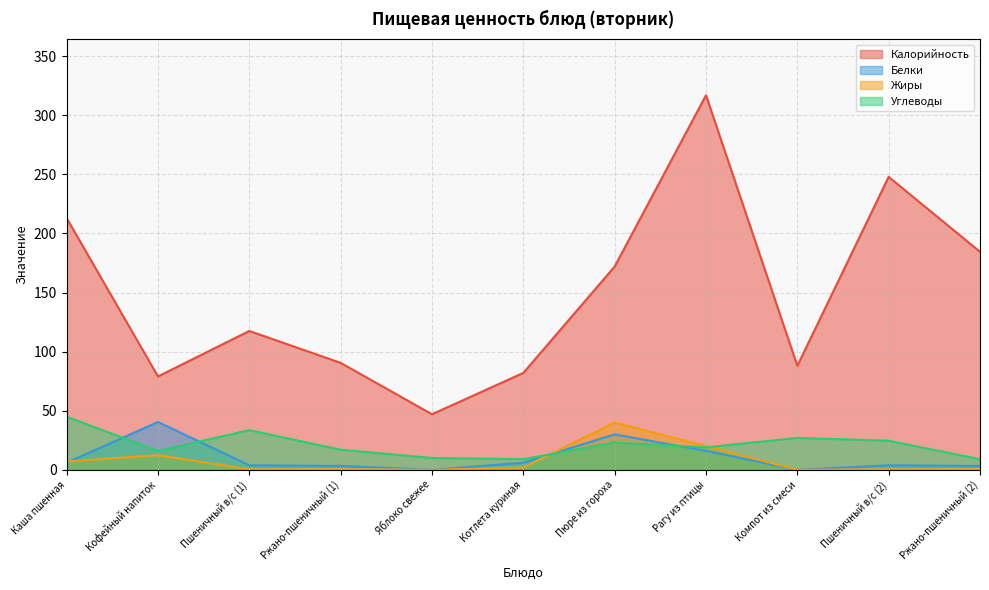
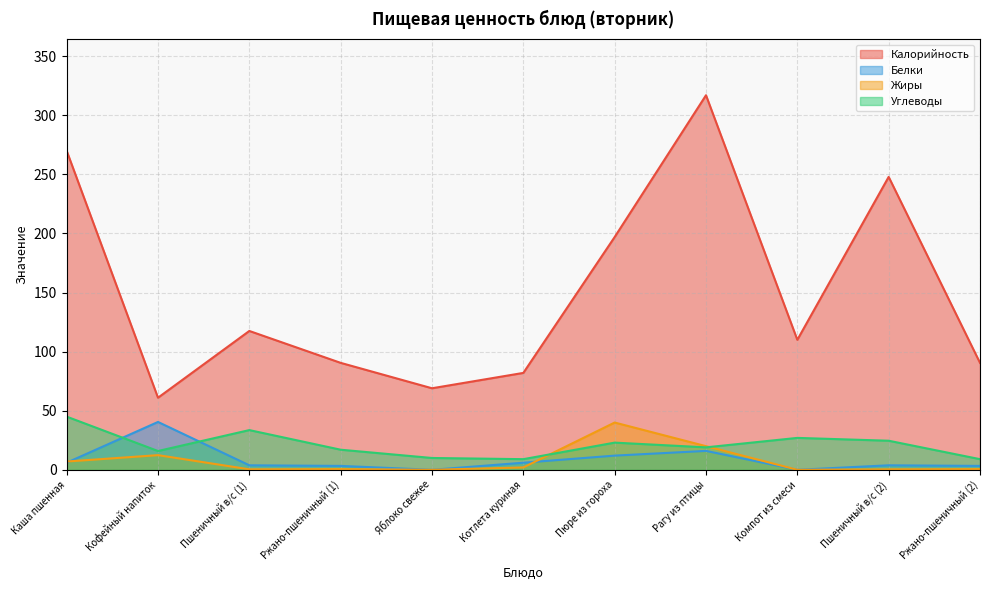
  {
    "Калорийность": {
-     "Каша пшенная": 213,
-     "Кофейный напиток": 79,
+     "Каша пшенная": 270,
+     "Кофейный напиток": 61,
      "Пшеничный в/с (1)": 118,
      "Ржано-пшеничный (1)": 91,
-     "Яблоко свежее": 47,
+     "Яблоко свежее": 69,
      "Котлета куриная": 82,
-     "Пюре из гороха": 172,
+     "Пюре из гороха": 197,
      "Рагу из птицы": 317,
-     "Компот из смеси": 88,
+     "Компот из смеси": 110,
      "Пшеничный в/с (2)": 248,
-     "Ржано-пшеничный (2)": 185
+     "Ржано-пшеничный (2)": 91
    },
    "Белки": {
      "Кофейный напиток": 41,
      "Пшеничный в/с (1)": 4,
      "Ржано-пшеничный (1)": 3,
      "Котлета куриная": 6,
-     "Пюре из гороха": 30,
+     "Пюре из гороха": 12,
      "Рагу из птицы": 16,
      "Пшеничный в/с (2)": 4,
      "Ржано-пшеничный (2)": 3
    },
    "Жиры": {
      "Кофейный напиток": 12,
      "Пшеничный в/с (1)": 0,
      "Ржано-пшеничный (1)": 1,
      "Котлета куриная": 2,
      "Пюре из гороха": 40,
      "Пшеничный в/с (2)": 0,
      "Ржано-пшеничный (2)": 1
    },
    "Углеводы": {
      "Каша пшенная": 45,
      "Кофейный напиток": 16,
      "Пшеничный в/с (1)": 34,
      "Ржано-пшеничный (1)": 17,
      "Яблоко свежее": 10,
      "Котлета куриная": 9,
      "Пюре из гороха": 23,
      "Компот из смеси": 27,
      "Пшеничный в/с (2)": 25,
      "Ржано-пшеничный (2)": 9
    }
  }
